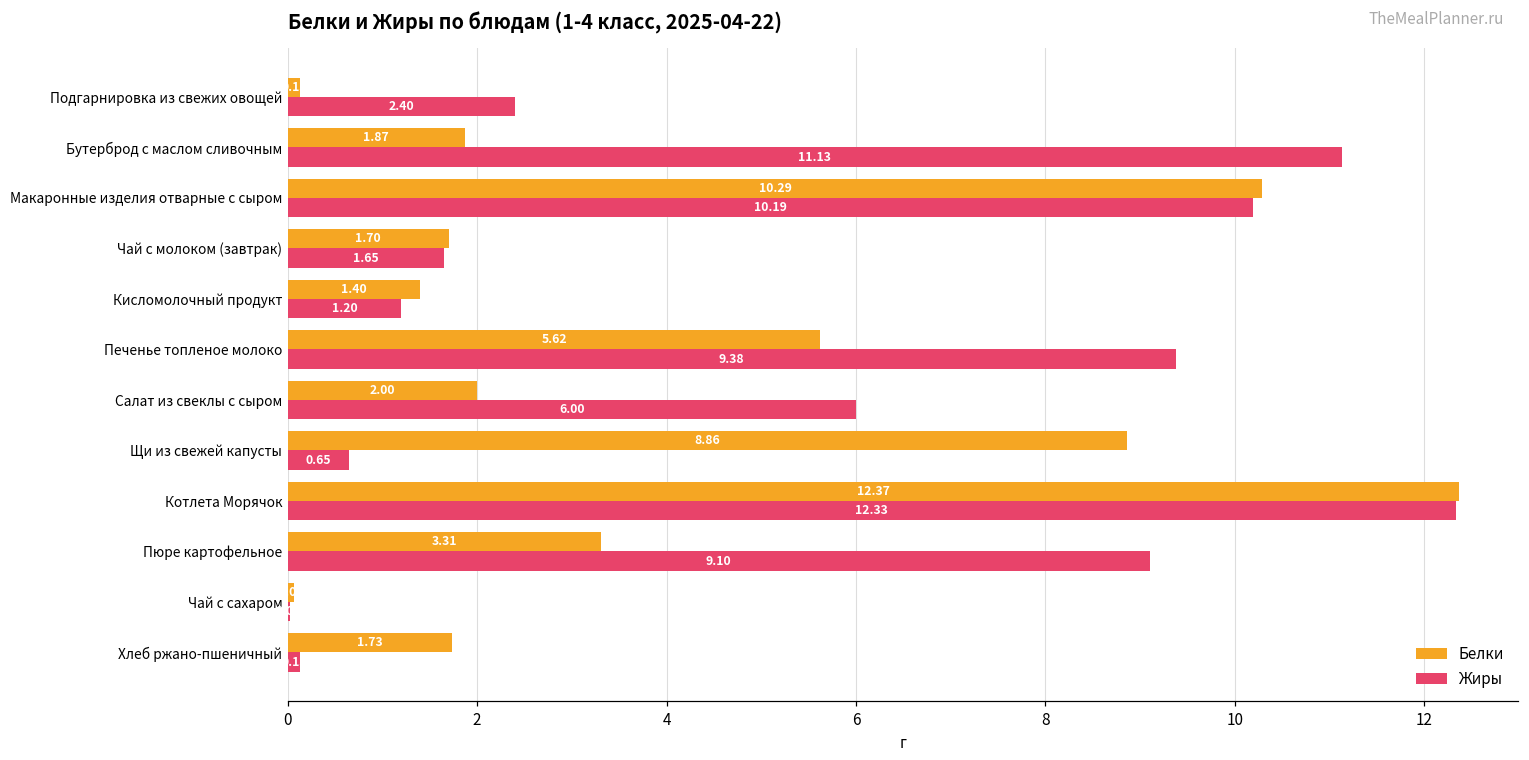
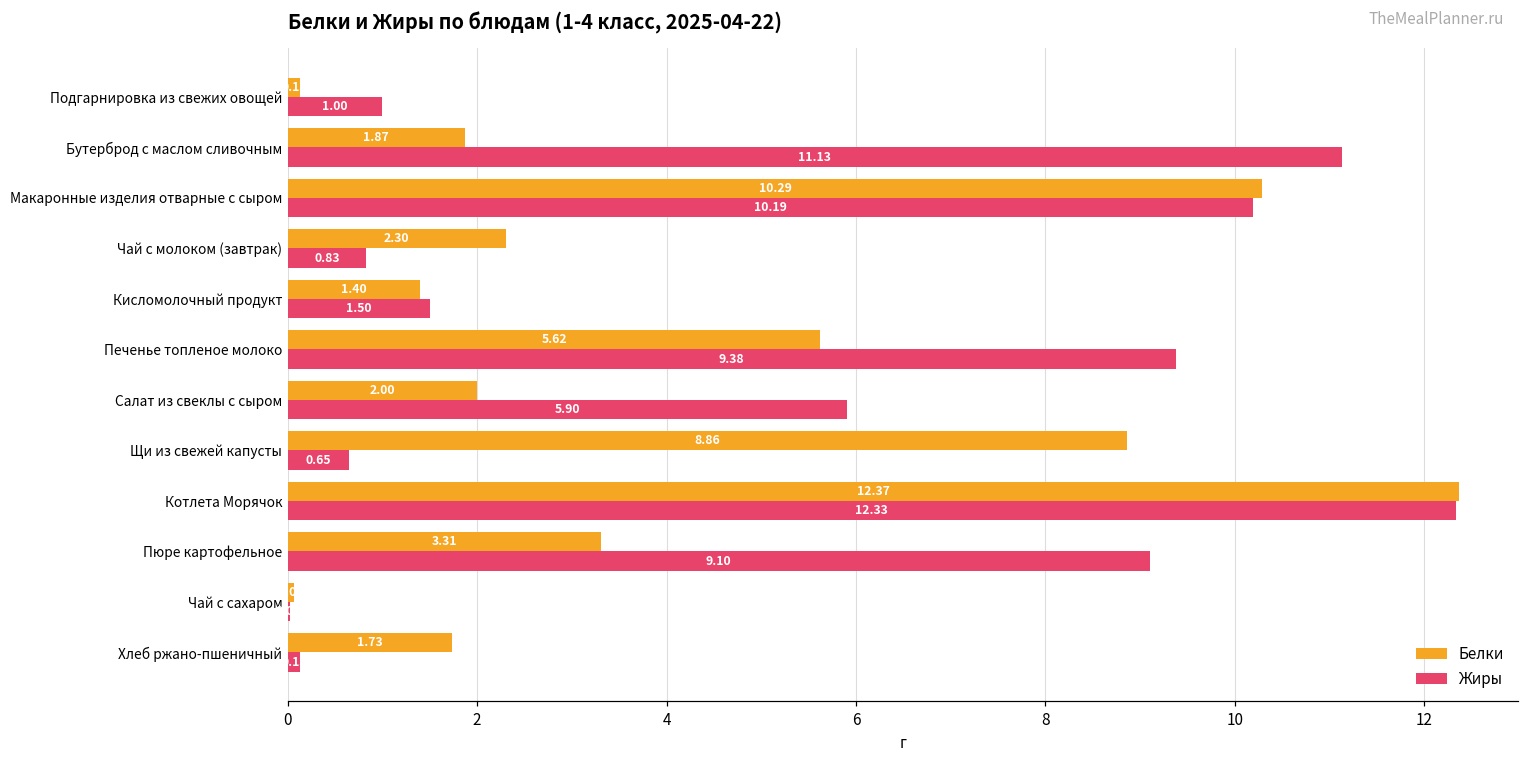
  {
    "Белки": {
      "Бутерброд с маслом сливочным": 1.87,
      "Макаронные изделия отварные с сыром": 10.29,
-     "Чай с молоком (завтрак)": 1.70,
+     "Чай с молоком (завтрак)": 2.30,
      "Кисломолочный продукт": 1.40,
      "Печенье топленое молоко": 5.62,
      "Салат из свеклы с сыром": 2.00,
      "Щи из свежей капусты": 8.86,
      "Котлета Морячок": 12.37,
      "Пюре картофельное": 3.31,
      "Хлеб ржано-пшеничный": 1.73
    },
    "Жиры": {
-     "Подгарнировка из свежих овощей": 2.40,
+     "Подгарнировка из свежих овощей": 1.00,
      "Бутерброд с маслом сливочным": 11.13,
      "Макаронные изделия отварные с сыром": 10.19,
-     "Чай с молоком (завтрак)": 1.65,
-     "Кисломолочный продукт": 1.20,
+     "Чай с молоком (завтрак)": 0.83,
+     "Кисломолочный продукт": 1.50,
      "Печенье топленое молоко": 9.38,
-     "Салат из свеклы с сыром": 6.00,
+     "Салат из свеклы с сыром": 5.90,
      "Щи из свежей капусты": 0.65,
      "Котлета Морячок": 12.33,
      "Пюре картофельное": 9.10
    }
  }
